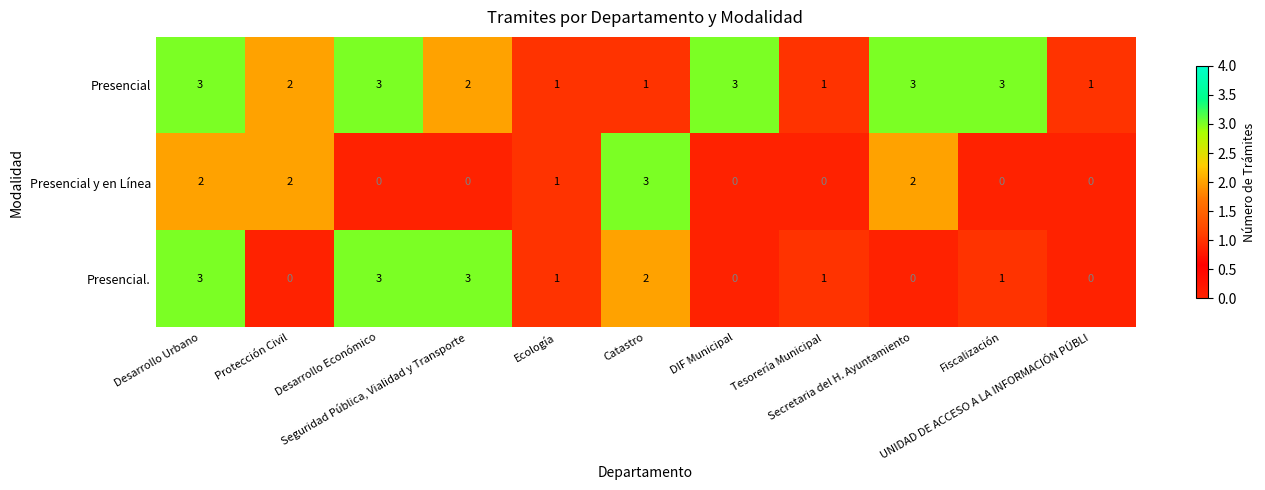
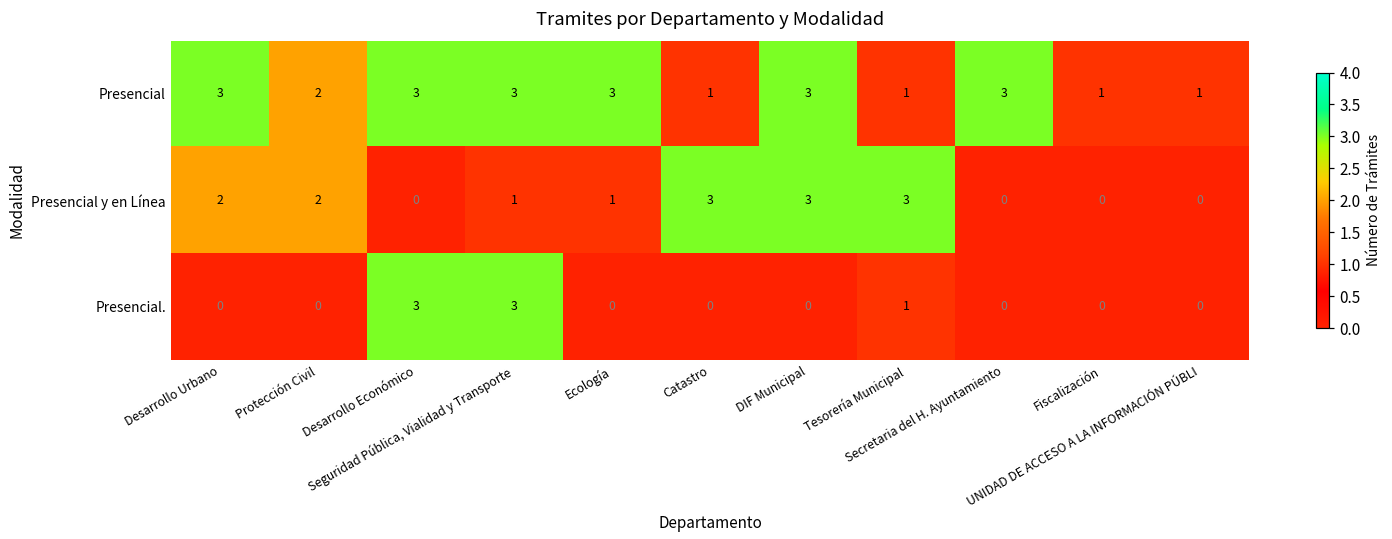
  {
    "Presencial": {
      "Desarrollo Urbano": 3,
      "Protección Civil": 2,
      "Desarrollo Económico": 3,
-     "Seguridad Pública, Vialidad y Transporte": 2,
-     "Ecología": 1,
+     "Seguridad Pública, Vialidad y Transporte": 3,
+     "Ecología": 3,
      "Catastro": 1,
      "DIF Municipal": 3,
      "Tesorería Municipal": 1,
      "Secretaria del H. Ayuntamiento": 3,
-     "Fiscalización": 3,
+     "Fiscalización": 1,
      "UNIDAD DE ACCESO A LA INFORMACIÓN PÚBLI": 1
    },
    "Presencial y en Línea": {
      "Desarrollo Urbano": 2,
      "Protección Civil": 2,
      "Desarrollo Económico": 0,
-     "Seguridad Pública, Vialidad y Transporte": 0,
+     "Seguridad Pública, Vialidad y Transporte": 1,
      "Ecología": 1,
      "Catastro": 3,
-     "DIF Municipal": 0,
-     "Tesorería Municipal": 0,
-     "Secretaria del H. Ayuntamiento": 2,
+     "DIF Municipal": 3,
+     "Tesorería Municipal": 3,
+     "Secretaria del H. Ayuntamiento": 0,
      "Fiscalización": 0,
      "UNIDAD DE ACCESO A LA INFORMACIÓN PÚBLI": 0
    },
    "Presencial.": {
-     "Desarrollo Urbano": 3,
+     "Desarrollo Urbano": 0,
      "Protección Civil": 0,
      "Desarrollo Económico": 3,
      "Seguridad Pública, Vialidad y Transporte": 3,
-     "Ecología": 1,
-     "Catastro": 2,
+     "Ecología": 0,
+     "Catastro": 0,
      "DIF Municipal": 0,
      "Tesorería Municipal": 1,
      "Secretaria del H. Ayuntamiento": 0,
-     "Fiscalización": 1,
+     "Fiscalización": 0,
      "UNIDAD DE ACCESO A LA INFORMACIÓN PÚBLI": 0
    }
  }
